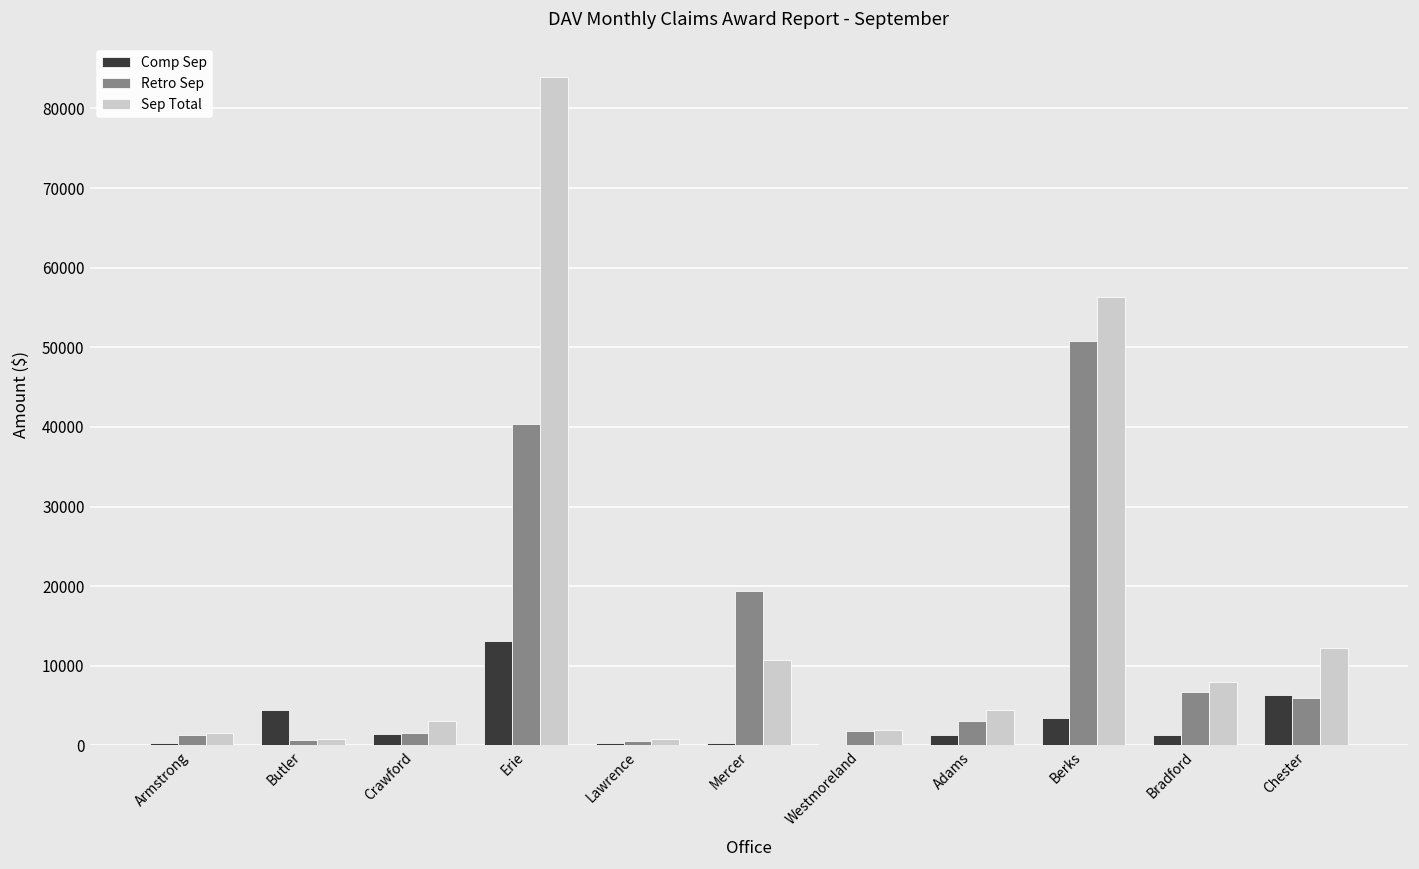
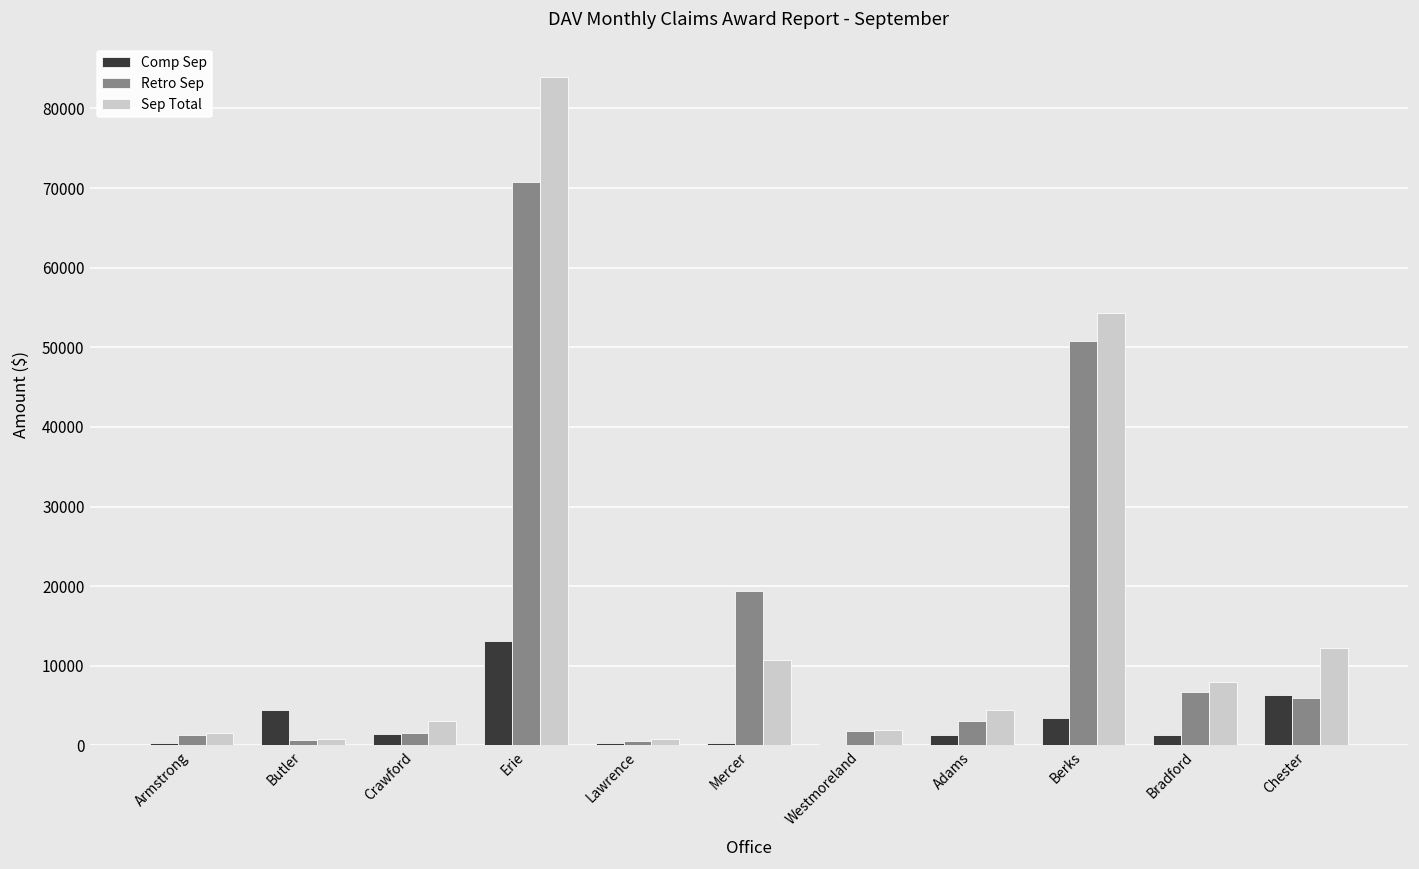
  {
    "Comp Sep": {
      "Butler": 5000,
      "Crawford": 1000,
      "Erie": 13000,
      "Adams": 1000,
      "Berks": 3000,
      "Bradford": 1000,
      "Chester": 6000
    },
    "Retro Sep": {
      "Armstrong": 1000,
      "Butler": 1000,
      "Crawford": 2000,
-     "Erie": 40000,
+     "Erie": 71000,
      "Lawrence": 1000,
      "Mercer": 19000,
      "Westmoreland": 2000,
      "Adams": 3000,
      "Berks": 51000,
      "Bradford": 7000,
      "Chester": 6000
    },
    "Sep Total": {
      "Armstrong": 2000,
      "Butler": 1000,
      "Crawford": 3000,
      "Erie": 84000,
      "Lawrence": 1000,
      "Mercer": 11000,
      "Westmoreland": 2000,
      "Adams": 4000,
-     "Berks": 56000,
+     "Berks": 54000,
      "Bradford": 8000,
      "Chester": 12000
    }
  }
